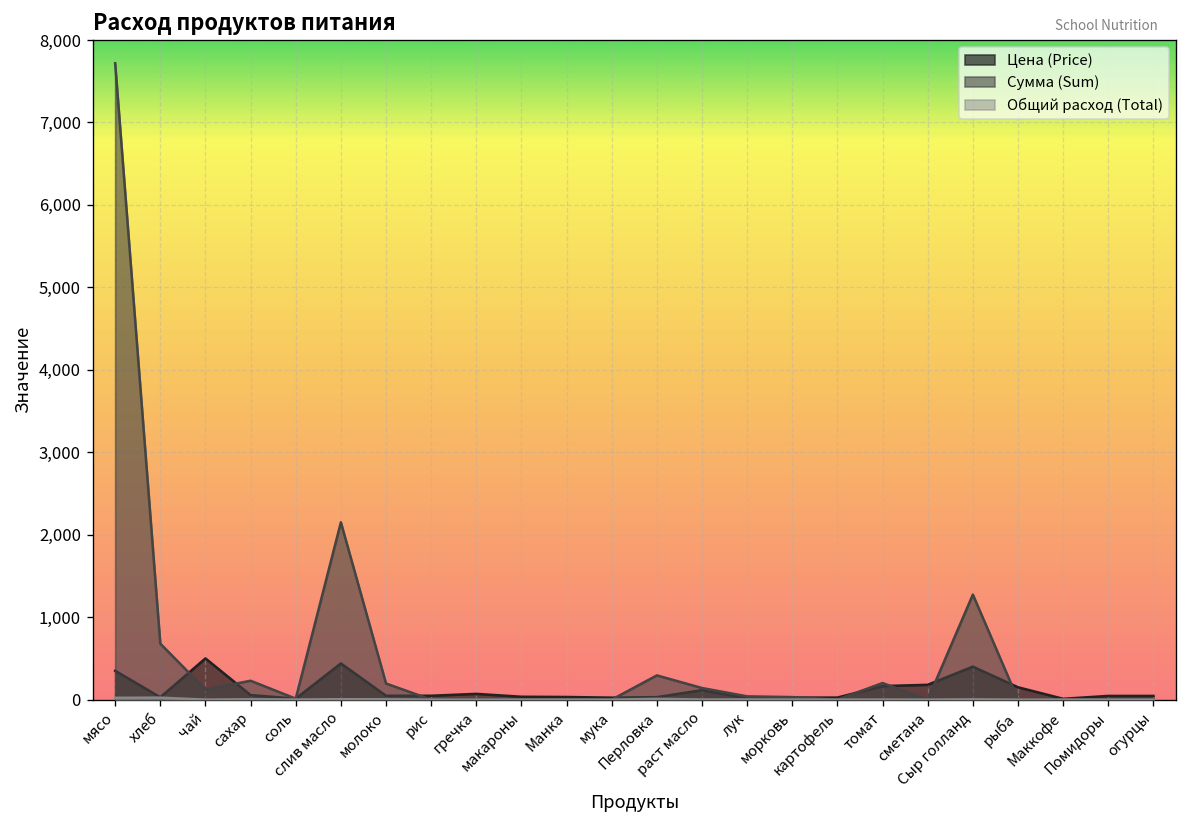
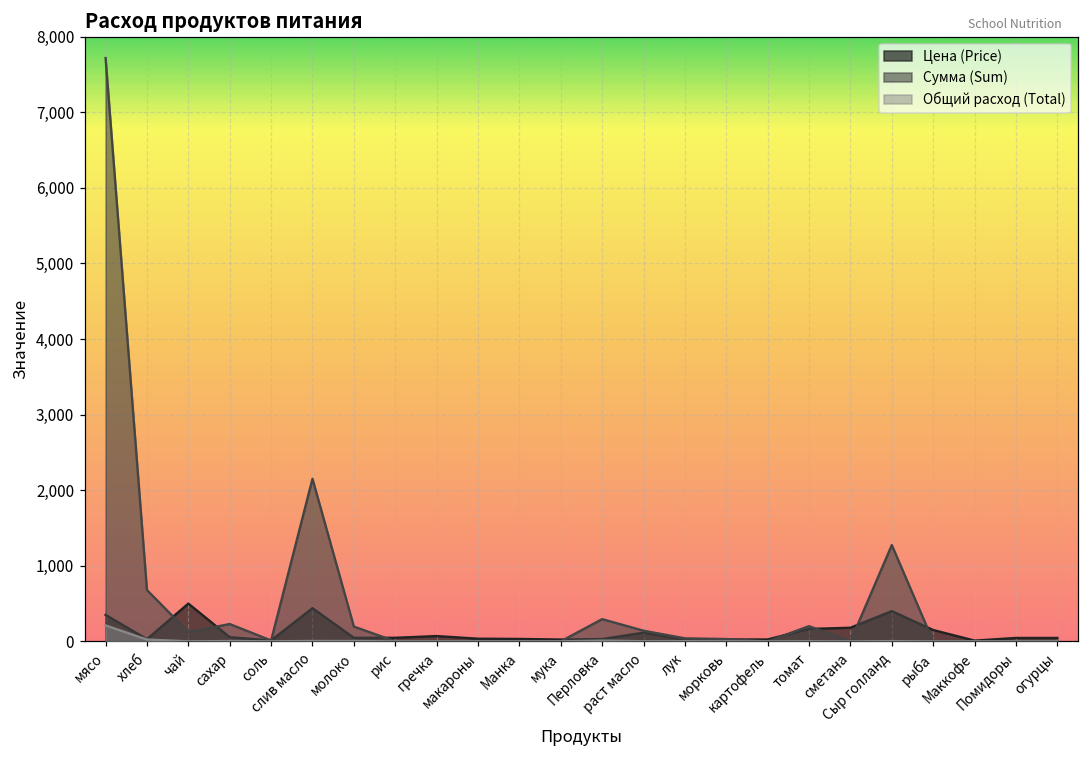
  {
    "Общий расход (Total)": {
-     "мясо": 0,
+     "мясо": 200,
      "чай": 0,
      "сахар": 0,
      "слив масло": 0,
      "молоко": 0,
      "раст масло": 0,
      "томат": 0,
      "Сыр голланд": 0
    }
  }
